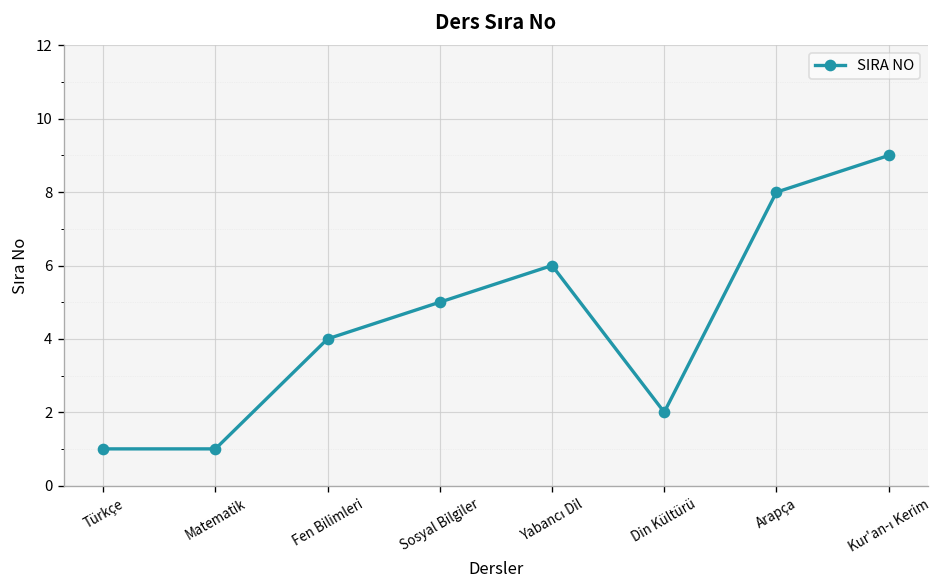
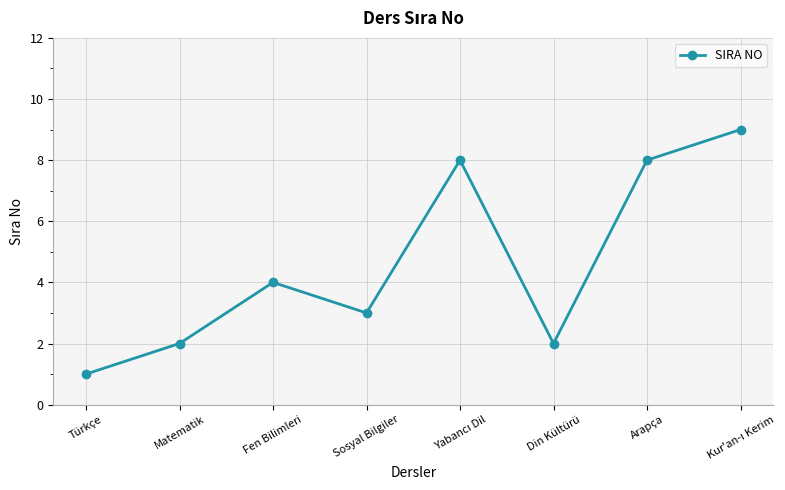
  {
    "Türkçe": 1,
-   "Matematik": 1,
+   "Matematik": 2,
    "Fen Bilimleri": 4,
-   "Sosyal Bilgiler": 5,
-   "Yabancı Dil": 6,
+   "Sosyal Bilgiler": 3,
+   "Yabancı Dil": 8,
    "Din Kültürü": 2,
    "Arapça": 8,
    "Kur'an-ı Kerim": 9
  }
